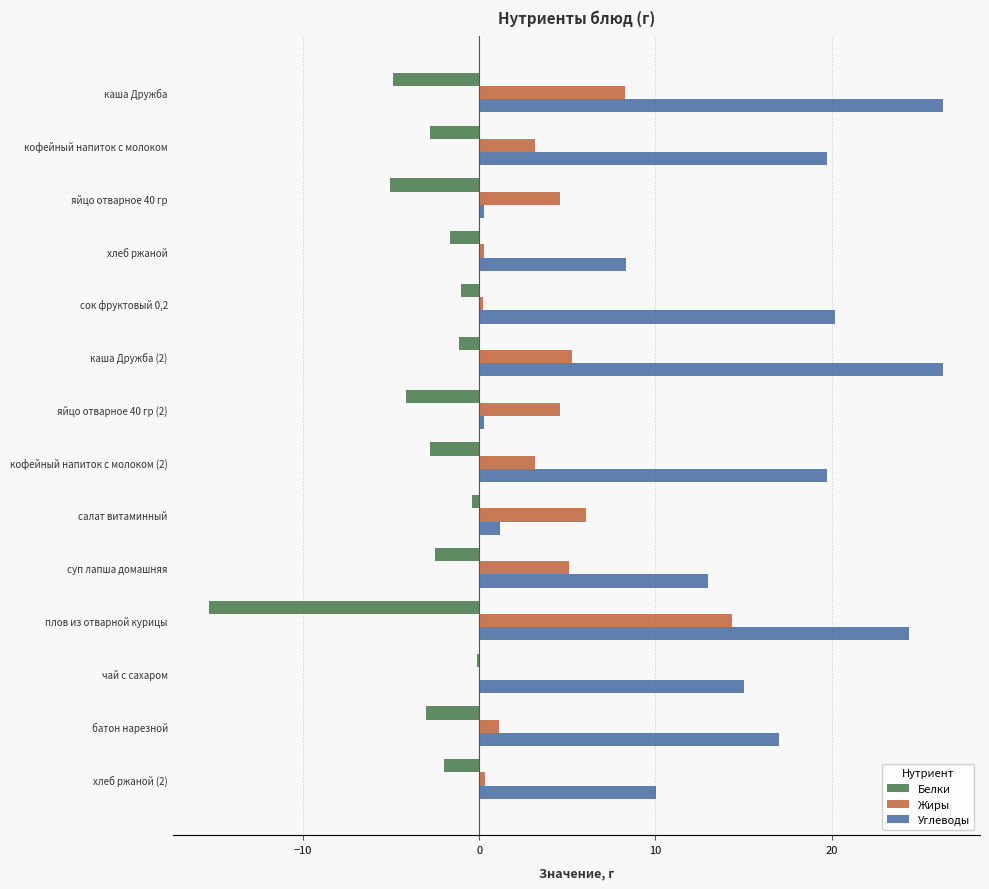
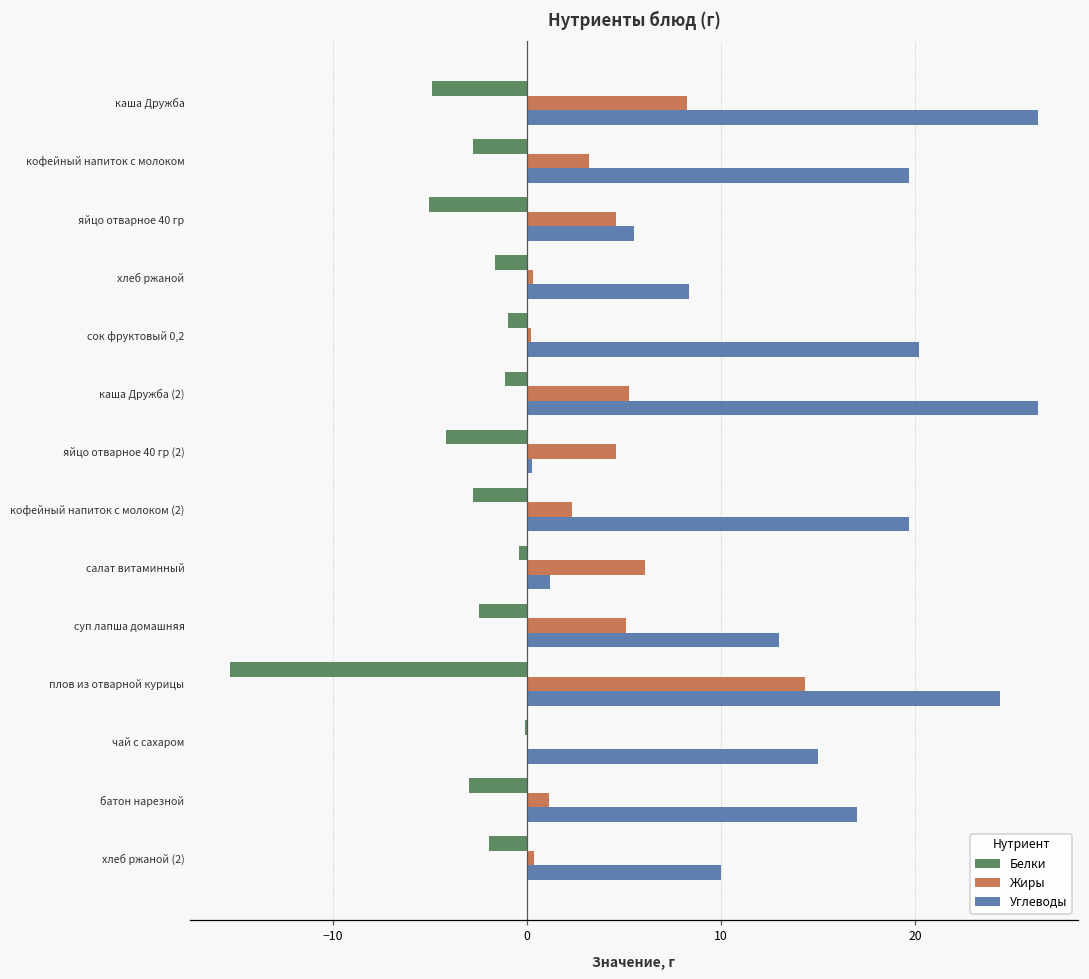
  {
    "Белки": {
      "каша Дружба": -4.9,
      "кофейный напиток с молоком": -2.8,
      "яйцо отварное 40 гр": -5.1,
      "хлеб ржаной": -1.7,
      "сок фруктовый 0,2": -1.0,
      "каша Дружба (2)": -1.2,
      "яйцо отварное 40 гр (2)": -4.2,
      "кофейный напиток с молоком (2)": -2.8,
      "салат витаминный": -0.4,
      "суп лапша домашняя": -2.5,
      "плов из отварной курицы": -15.3,
      "батон нарезной": -3.0,
      "хлеб ржаной (2)": -2.0
    },
    "Жиры": {
      "каша Дружба": 8.3,
      "кофейный напиток с молоком": 3.2,
      "яйцо отварное 40 гр": 4.6,
      "хлеб ржаной": 0.3,
      "сок фруктовый 0,2": 0.2,
      "каша Дружба (2)": 5.3,
      "яйцо отварное 40 гр (2)": 4.6,
-     "кофейный напиток с молоком (2)": 3.2,
+     "кофейный напиток с молоком (2)": 2.3,
      "салат витаминный": 6.1,
      "суп лапша домашняя": 5.1,
      "плов из отварной курицы": 14.3,
      "чай с сахаром": 0.0,
      "батон нарезной": 1.2,
      "хлеб ржаной (2)": 0.4
    },
    "Углеводы": {
      "каша Дружба": 26.3,
      "кофейный напиток с молоком": 19.7,
-     "яйцо отварное 40 гр": 0.3,
+     "яйцо отварное 40 гр": 5.5,
      "хлеб ржаной": 8.4,
      "сок фруктовый 0,2": 20.2,
      "каша Дружба (2)": 26.3,
      "яйцо отварное 40 гр (2)": 0.3,
      "кофейный напиток с молоком (2)": 19.7,
      "салат витаминный": 1.2,
      "суп лапша домашняя": 13.0,
      "плов из отварной курицы": 24.4,
      "чай с сахаром": 15.0,
      "батон нарезной": 17.0,
      "хлеб ржаной (2)": 10.0
    }
  }
